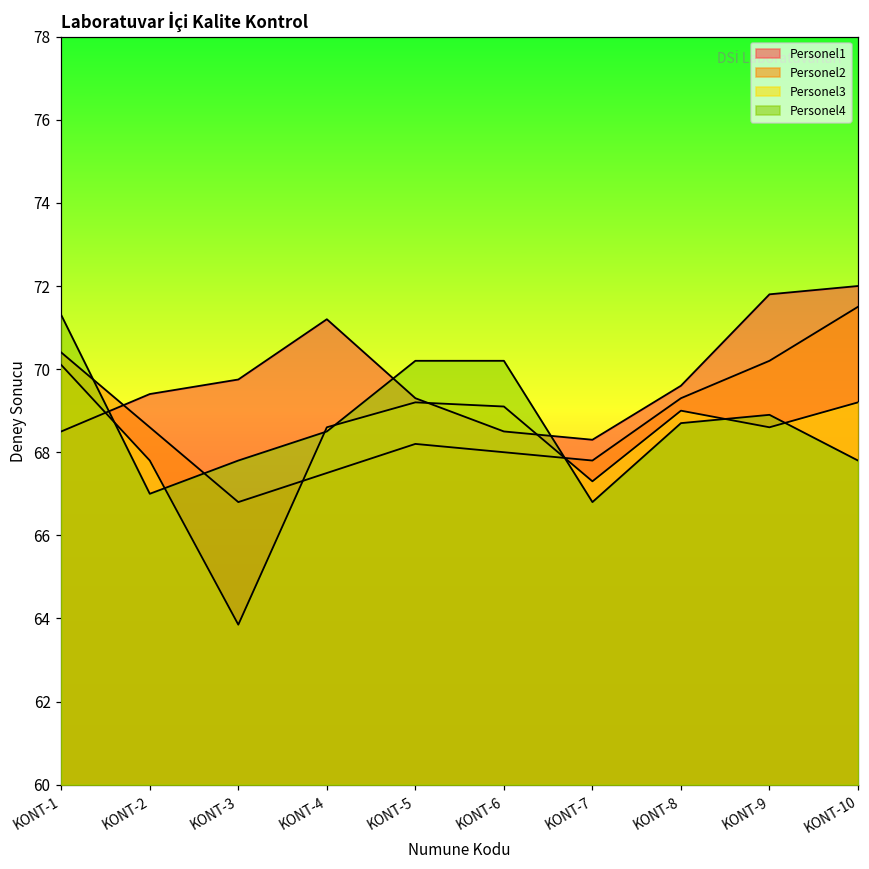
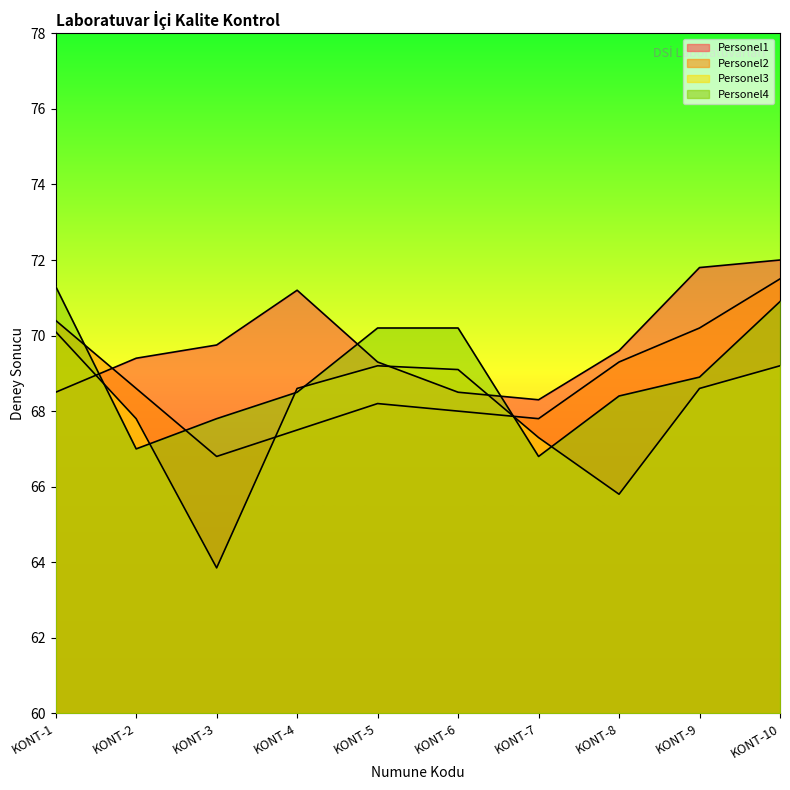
  {
    "Personel1": {
      "KONT-1": 68.5,
      "KONT-2": 69.4,
      "KONT-3": 69.8,
      "KONT-4": 71.2,
      "KONT-5": 69.3,
      "KONT-6": 68.5,
      "KONT-7": 68.3,
      "KONT-8": 69.6,
      "KONT-9": 71.8,
      "KONT-10": 72.0
    },
    "Personel2": {
      "KONT-1": 70.4,
      "KONT-2": 68.6,
      "KONT-3": 66.8,
      "KONT-4": 67.5,
      "KONT-5": 68.2,
      "KONT-6": 68.0,
      "KONT-7": 67.8,
      "KONT-8": 69.3,
      "KONT-9": 70.2,
      "KONT-10": 71.5
    },
    "Personel3": {
      "KONT-1": 70.1,
      "KONT-2": 67.8,
      "KONT-3": 63.9,
      "KONT-4": 68.6,
      "KONT-5": 69.2,
      "KONT-6": 69.1,
      "KONT-7": 67.3,
-     "KONT-8": 69.0,
+     "KONT-8": 65.8,
      "KONT-9": 68.6,
      "KONT-10": 69.2
    },
    "Personel4": {
      "KONT-1": 71.3,
      "KONT-2": 67.0,
      "KONT-3": 67.8,
      "KONT-4": 68.5,
      "KONT-5": 70.2,
      "KONT-6": 70.2,
      "KONT-7": 66.8,
-     "KONT-8": 68.7,
+     "KONT-8": 68.4,
      "KONT-9": 68.9,
-     "KONT-10": 67.8
+     "KONT-10": 70.9
    }
  }
